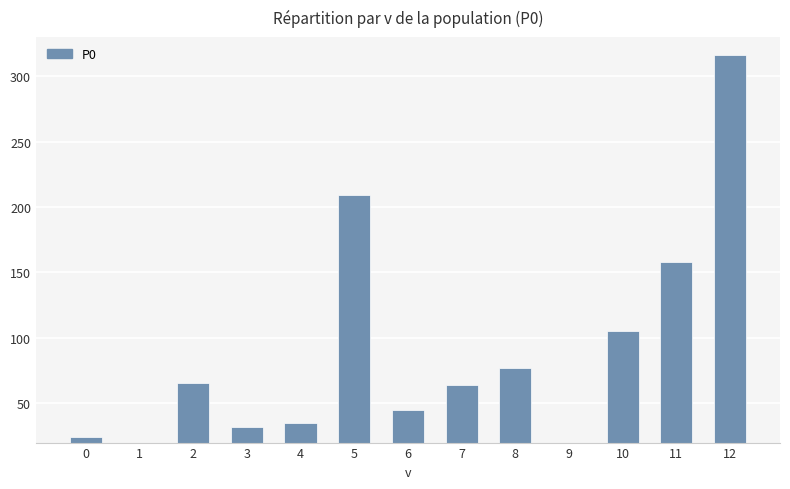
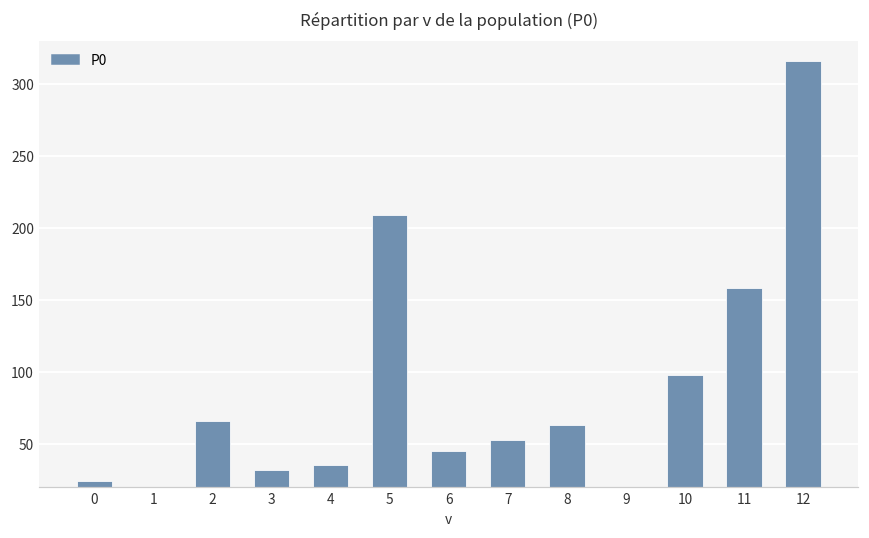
  {
    "0": 24,
    "2": 66,
    "3": 32,
    "4": 35,
    "5": 209,
    "6": 45,
-   "7": 64,
-   "8": 77,
-   "10": 105,
+   "7": 53,
+   "8": 63,
+   "10": 98,
    "11": 158,
    "12": 316
  }
